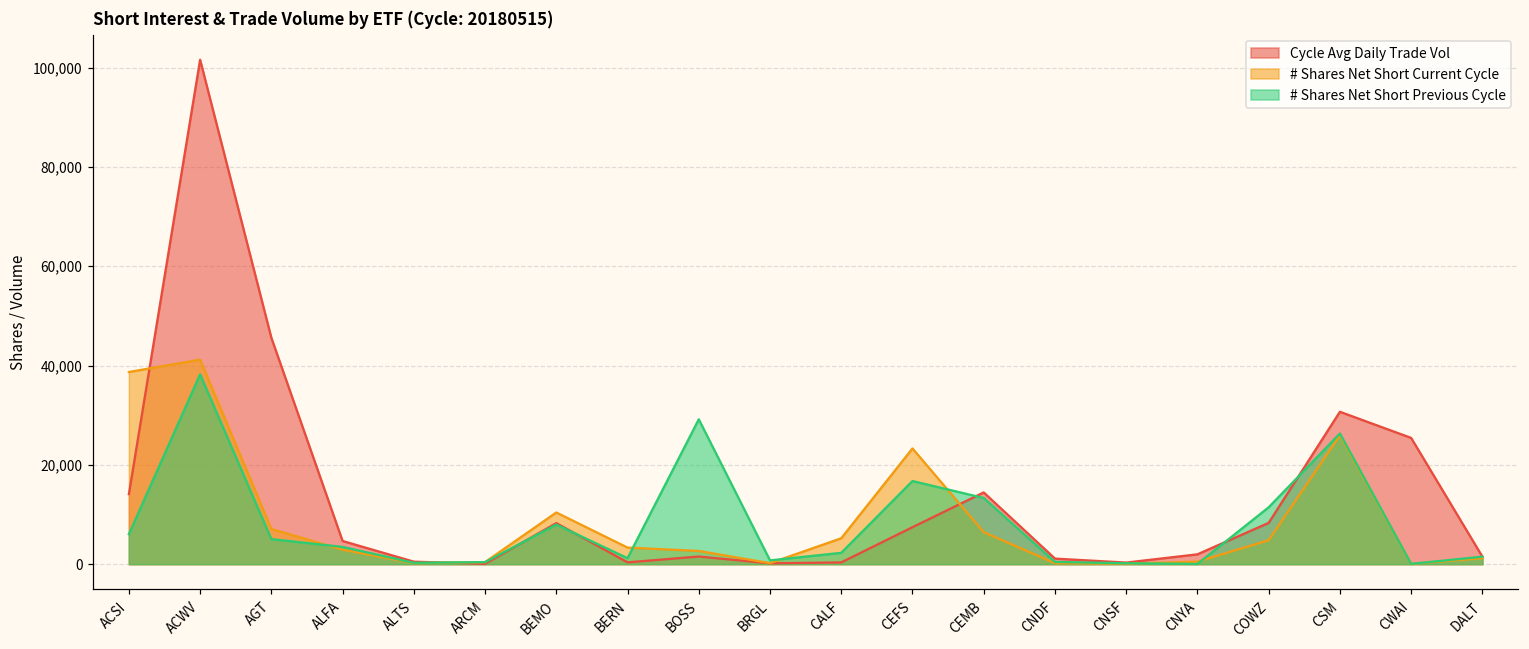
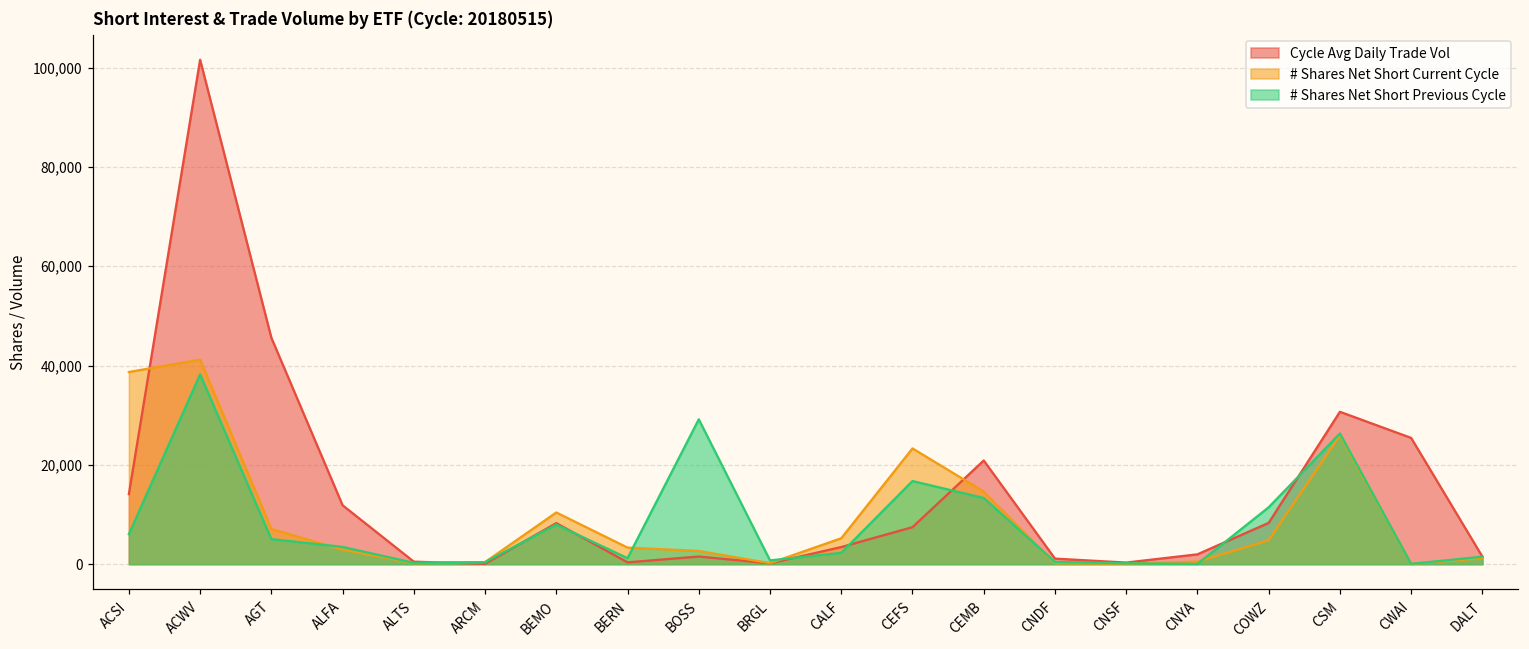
  {
    "Cycle Avg Daily Trade Vol": {
      "ACSI": "14,000",
      "ACWV": "102,000",
      "AGT": "46,000",
-     "ALFA": "5,000",
+     "ALFA": "12,000",
      "BERN": "0",
      "BOSS": "2,000",
-     "CALF": "0",
+     "CALF": "3,000",
      "CEFS": "7,000",
-     "CEMB": "14,000",
+     "CEMB": "21,000",
      "CNDF": "1,000",
      "CNYA": "2,000",
      "COWZ": "8,000",
      "CSM": "31,000",
      "CWAI": "25,000"
    },
    "# Shares Net Short Current Cycle": {
      "ACSI": "39,000",
      "ACWV": "41,000",
      "AGT": "7,000",
      "BEMO": "10,000",
      "BERN": "3,000",
      "BOSS": "3,000",
      "CALF": "5,000",
      "CEFS": "23,000",
-     "CEMB": "6,000",
+     "CEMB": "15,000",
      "COWZ": "5,000"
    },
    "# Shares Net Short Previous Cycle": {
      "ACSI": "6,000",
      "ACWV": "38,000",
      "AGT": "5,000",
      "BERN": "1,000",
      "BOSS": "29,000",
      "CALF": "2,000",
      "CEFS": "17,000",
      "CEMB": "13,000",
      "COWZ": "11,000"
    }
  }
